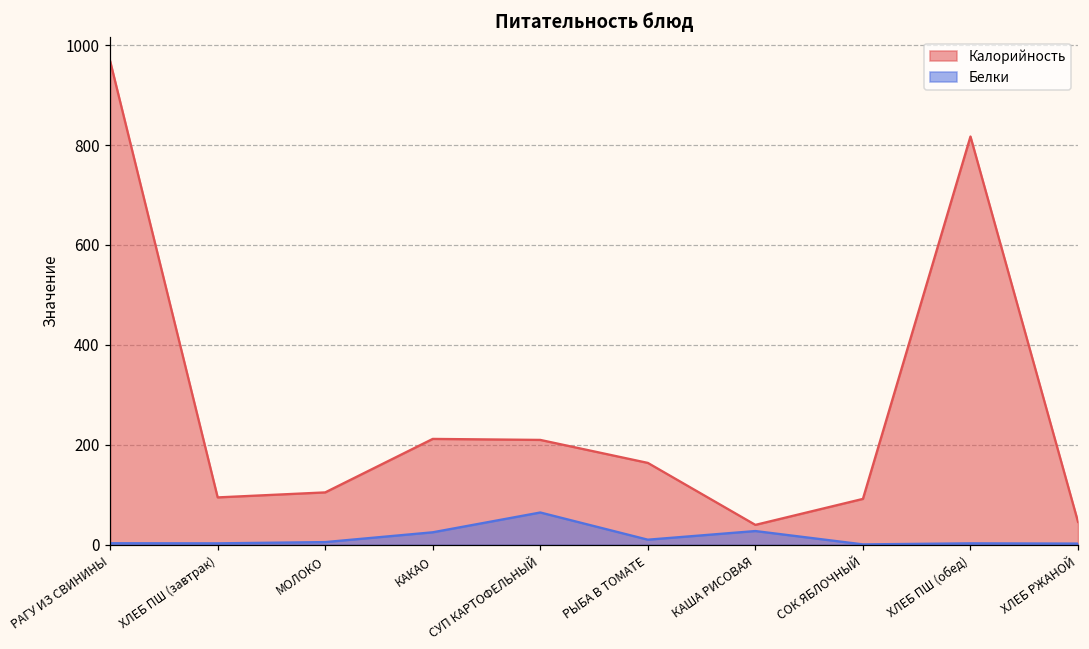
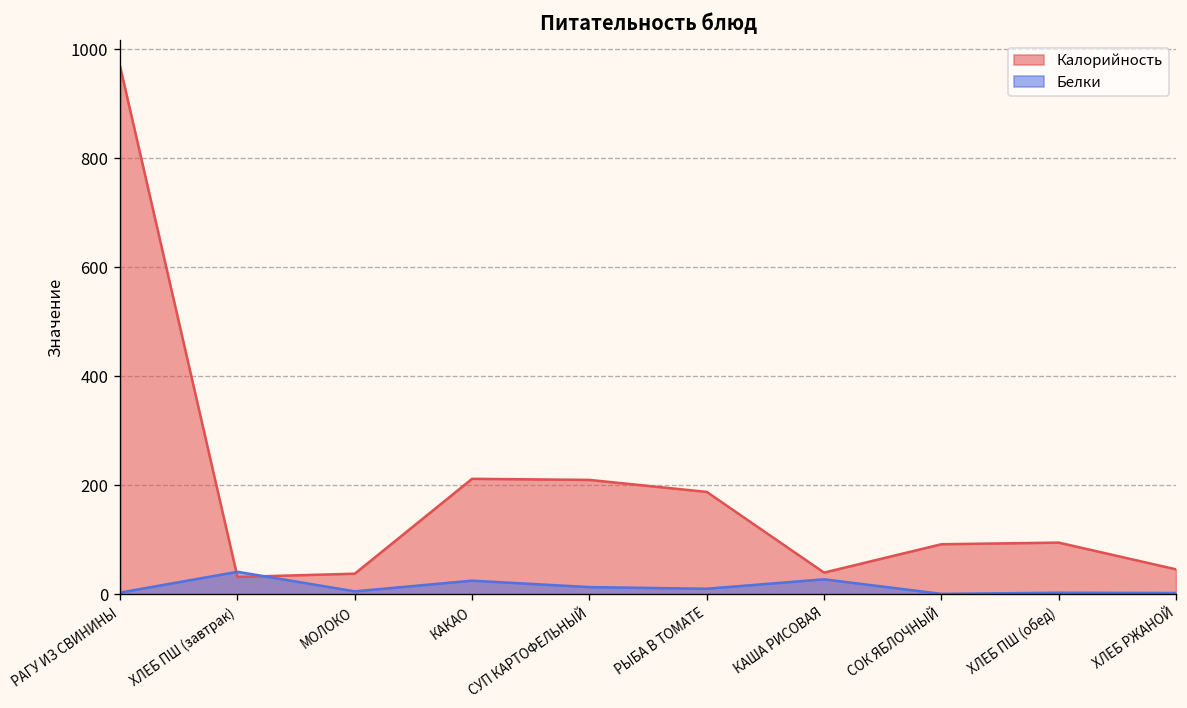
  {
    "Калорийность": {
      "РАГУ ИЗ СВИНИНЫ": 970,
-     "ХЛЕБ ПШ (завтрак)": 100,
-     "МОЛОКО": 110,
+     "ХЛЕБ ПШ (завтрак)": 30,
+     "МОЛОКО": 40,
      "КАКАО": 210,
      "СУП КАРТОФЕЛЬНЫЙ": 210,
-     "РЫБА В ТОМАТЕ": 160,
+     "РЫБА В ТОМАТЕ": 190,
      "КАША РИСОВАЯ": 40,
      "СОК ЯБЛОЧНЫЙ": 90,
-     "ХЛЕБ ПШ (обед)": 820,
+     "ХЛЕБ ПШ (обед)": 100,
      "ХЛЕБ РЖАНОЙ": 50
    },
    "Белки": {
      "РАГУ ИЗ СВИНИНЫ": 0,
-     "ХЛЕБ ПШ (завтрак)": 0,
+     "ХЛЕБ ПШ (завтрак)": 40,
      "МОЛОКО": 10,
      "КАКАО": 30,
-     "СУП КАРТОФЕЛЬНЫЙ": 60,
+     "СУП КАРТОФЕЛЬНЫЙ": 10,
      "РЫБА В ТОМАТЕ": 10,
      "КАША РИСОВАЯ": 30,
      "СОК ЯБЛОЧНЫЙ": 0,
      "ХЛЕБ ПШ (обед)": 0,
      "ХЛЕБ РЖАНОЙ": 0
    }
  }
